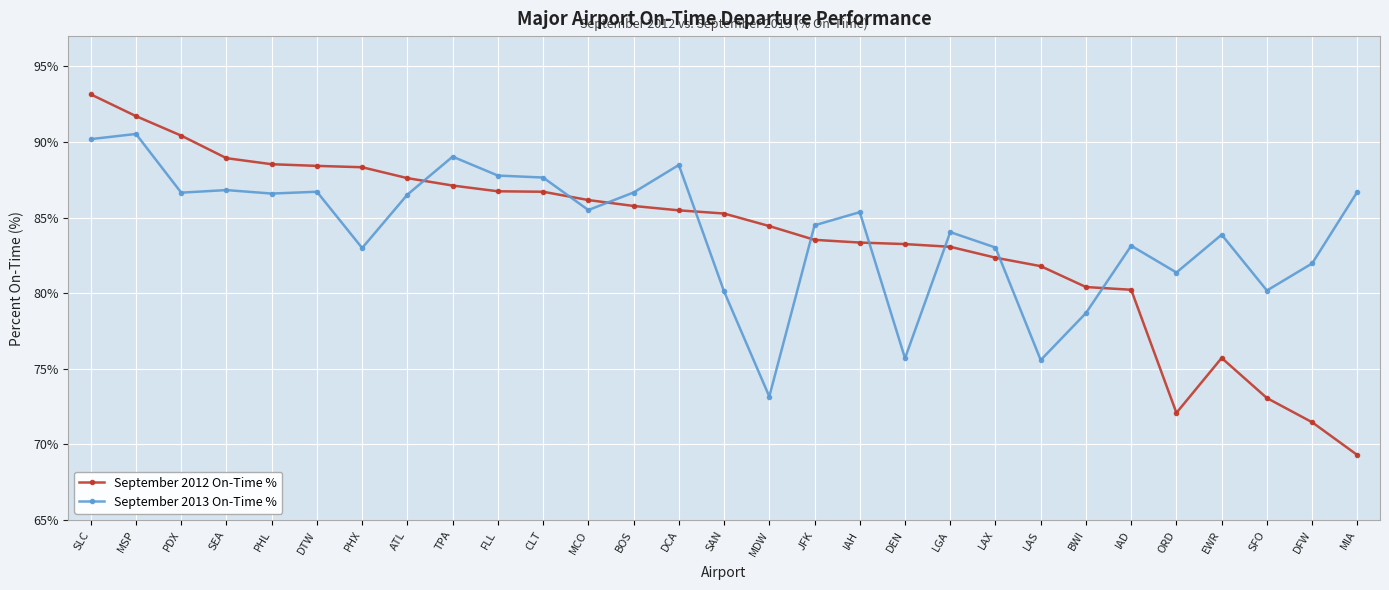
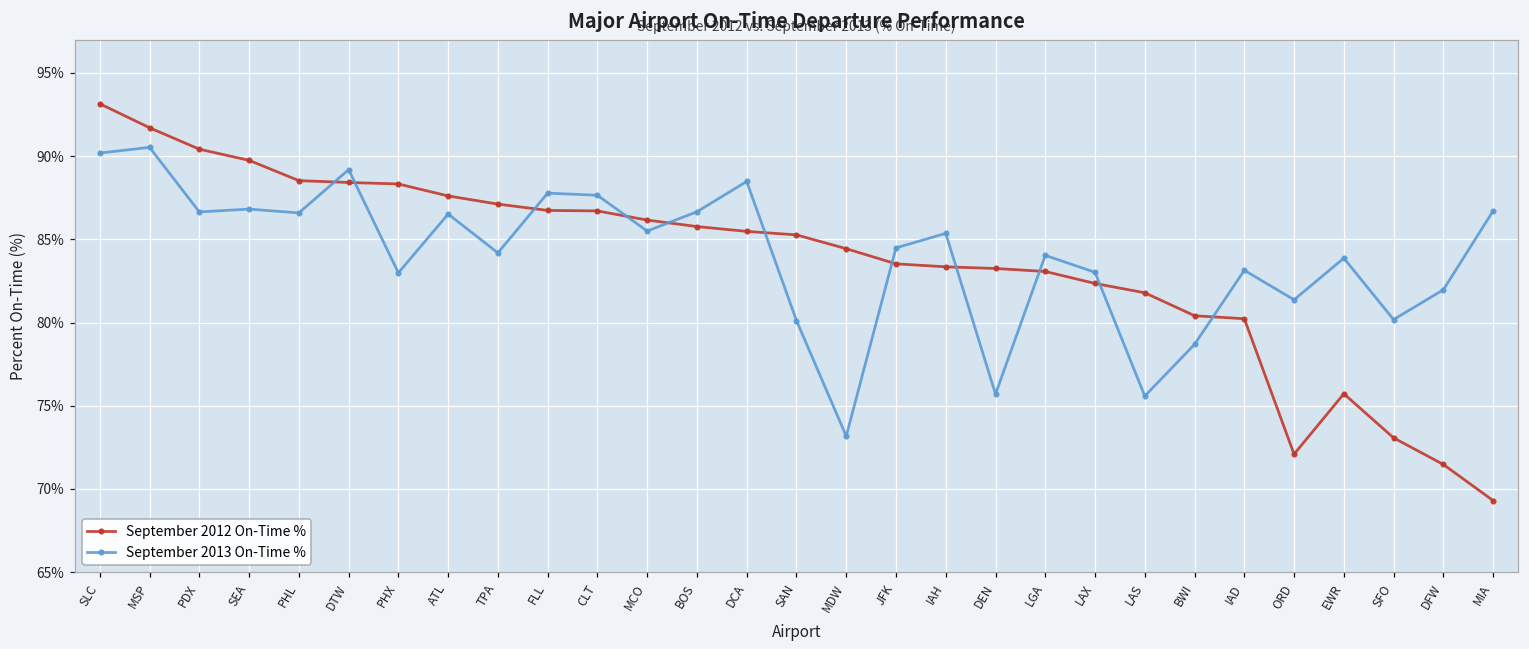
  {
    "September 2012 On-Time %": {
      "SLC": "93.2%",
      "MSP": "91.7%",
      "PDX": "90.4%",
-     "SEA": "88.9%",
+     "SEA": "89.8%",
      "PHL": "88.5%",
      "DTW": "88.4%",
      "PHX": "88.3%",
      "ATL": "87.6%",
      "TPA": "87.1%",
      "FLL": "86.7%",
      "CLT": "86.7%",
      "MCO": "86.2%",
      "BOS": "85.8%",
      "DCA": "85.5%",
      "SAN": "85.3%",
      "MDW": "84.4%",
      "JFK": "83.5%",
      "IAH": "83.4%",
      "DEN": "83.3%",
      "LGA": "83.1%",
      "LAX": "82.4%",
      "LAS": "81.8%",
      "BWI": "80.4%",
      "IAD": "80.2%",
      "ORD": "72.1%",
      "EWR": "75.7%",
      "SFO": "73.1%",
      "DFW": "71.5%",
      "MIA": "69.3%"
    },
    "September 2013 On-Time %": {
      "SLC": "90.2%",
      "MSP": "90.5%",
      "PDX": "86.7%",
      "SEA": "86.8%",
      "PHL": "86.6%",
-     "DTW": "86.7%",
+     "DTW": "89.2%",
      "PHX": "83.0%",
      "ATL": "86.5%",
-     "TPA": "89.0%",
+     "TPA": "84.2%",
      "FLL": "87.8%",
      "CLT": "87.7%",
      "MCO": "85.5%",
      "BOS": "86.7%",
      "DCA": "88.5%",
      "SAN": "80.1%",
      "MDW": "73.2%",
      "JFK": "84.5%",
      "IAH": "85.4%",
      "DEN": "75.7%",
      "LGA": "84.0%",
      "LAX": "83.0%",
      "LAS": "75.6%",
      "BWI": "78.7%",
      "IAD": "83.1%",
      "ORD": "81.4%",
      "EWR": "83.9%",
      "SFO": "80.2%",
      "DFW": "82.0%",
      "MIA": "86.7%"
    }
  }
